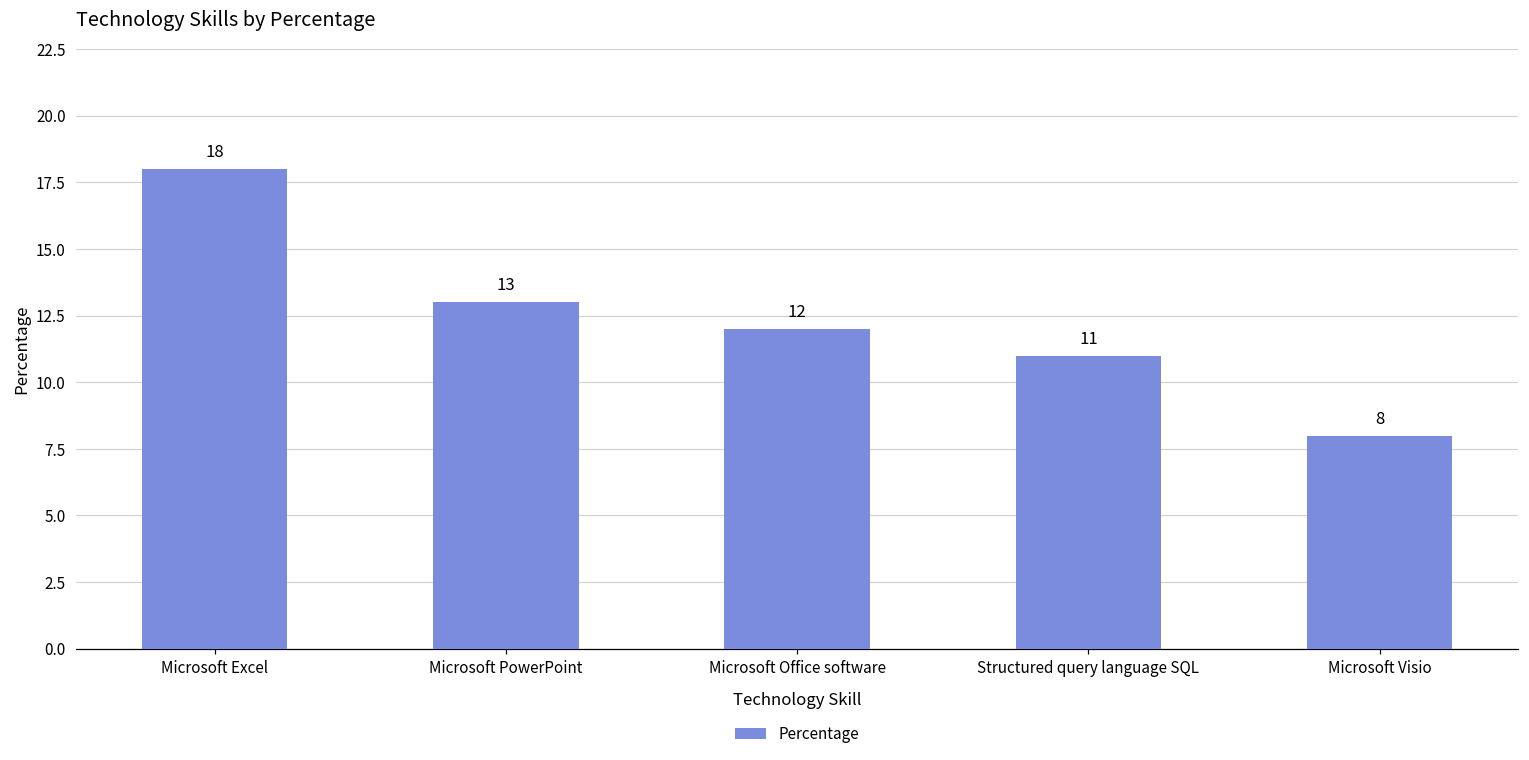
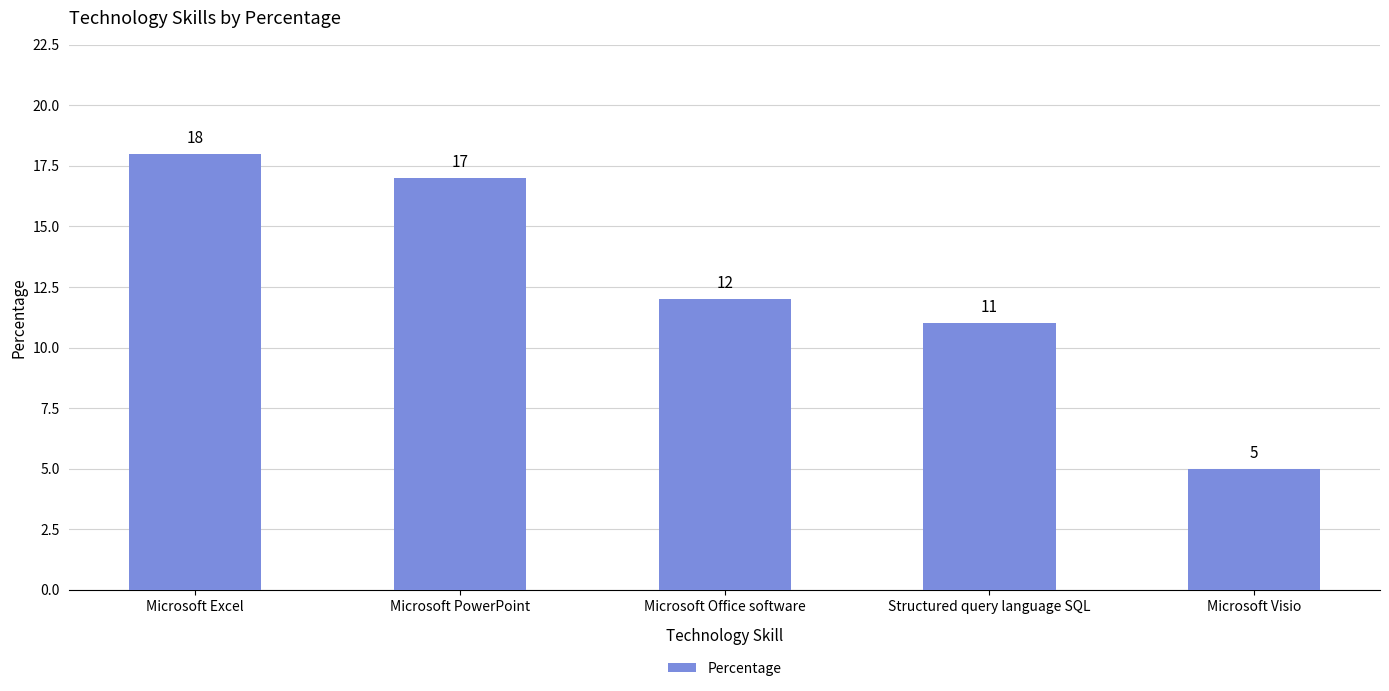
  {
    "Microsoft Excel": 18,
-   "Microsoft PowerPoint": 13,
+   "Microsoft PowerPoint": 17,
    "Microsoft Office software": 12,
    "Structured query language SQL": 11,
-   "Microsoft Visio": 8
+   "Microsoft Visio": 5
  }
